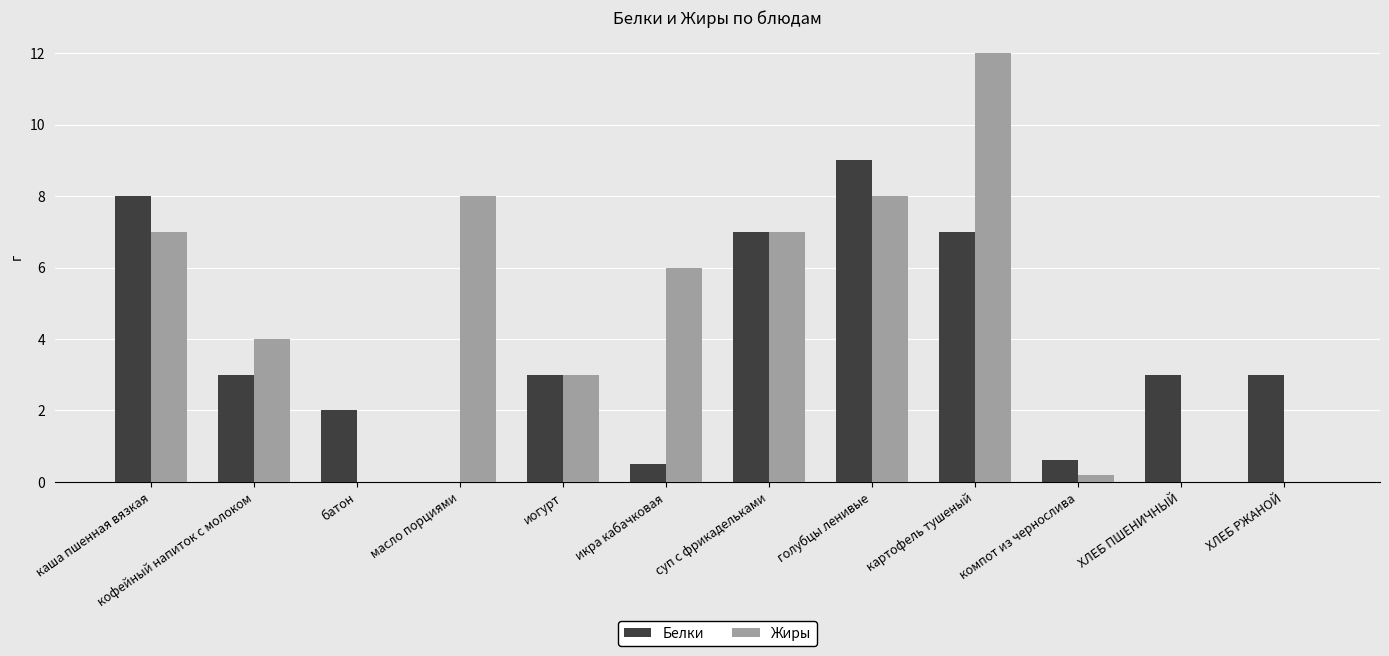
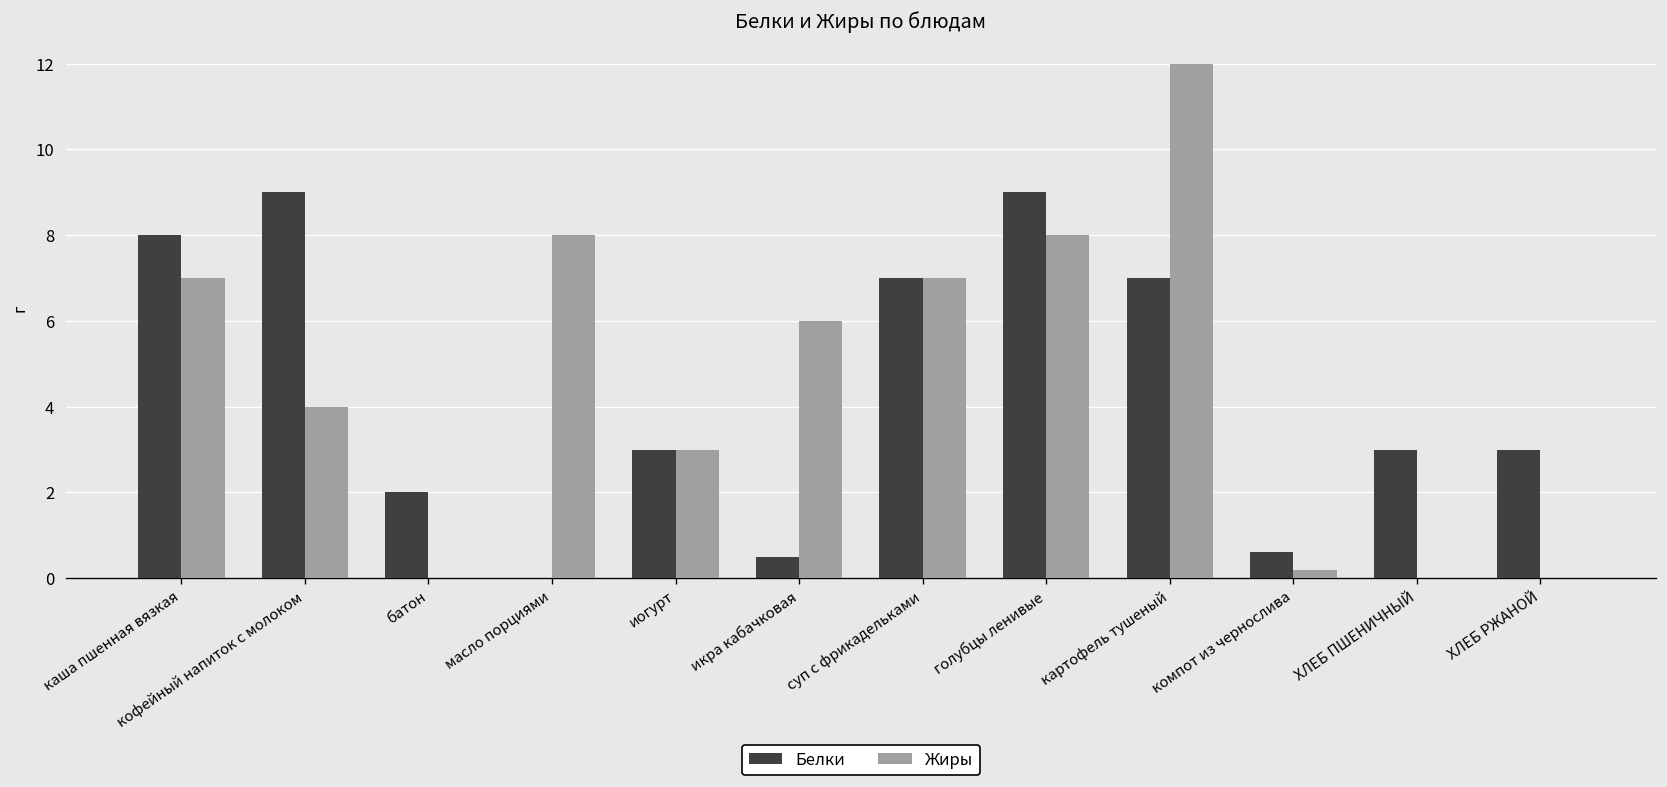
  {
    "Белки": {
      "каша пшенная вязкая": 8,
-     "кофейный напиток с молоком": 3,
+     "кофейный напиток с молоком": 9,
      "батон": 2,
      "масло порциями": 0,
      "иогурт": 3,
      "икра кабачковая": 0.5,
      "суп с фрикадельками": 7,
      "голубцы ленивые": 9,
      "картофель тушеный": 7,
      "компот из чернослива": 0.6,
      "ХЛЕБ ПШЕНИЧНЫЙ": 3,
      "ХЛЕБ РЖАНОЙ": 3
    },
    "Жиры": {
      "каша пшенная вязкая": 7,
      "кофейный напиток с молоком": 4,
      "батон": 0,
      "масло порциями": 8,
      "иогурт": 3,
      "икра кабачковая": 6,
      "суп с фрикадельками": 7,
      "голубцы ленивые": 8,
      "картофель тушеный": 12,
      "компот из чернослива": 0.2,
      "ХЛЕБ ПШЕНИЧНЫЙ": 0,
      "ХЛЕБ РЖАНОЙ": 0
    }
  }
